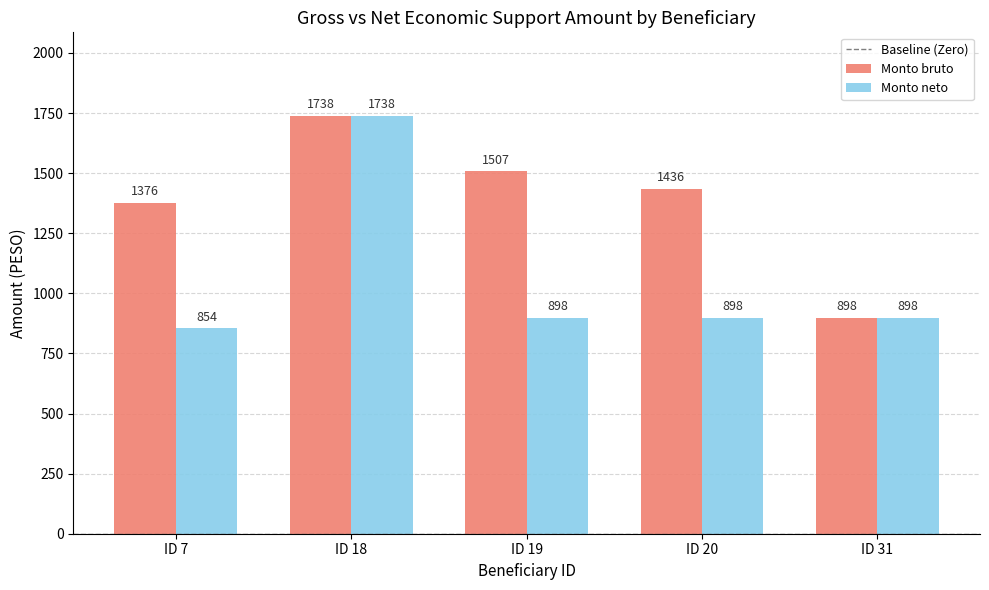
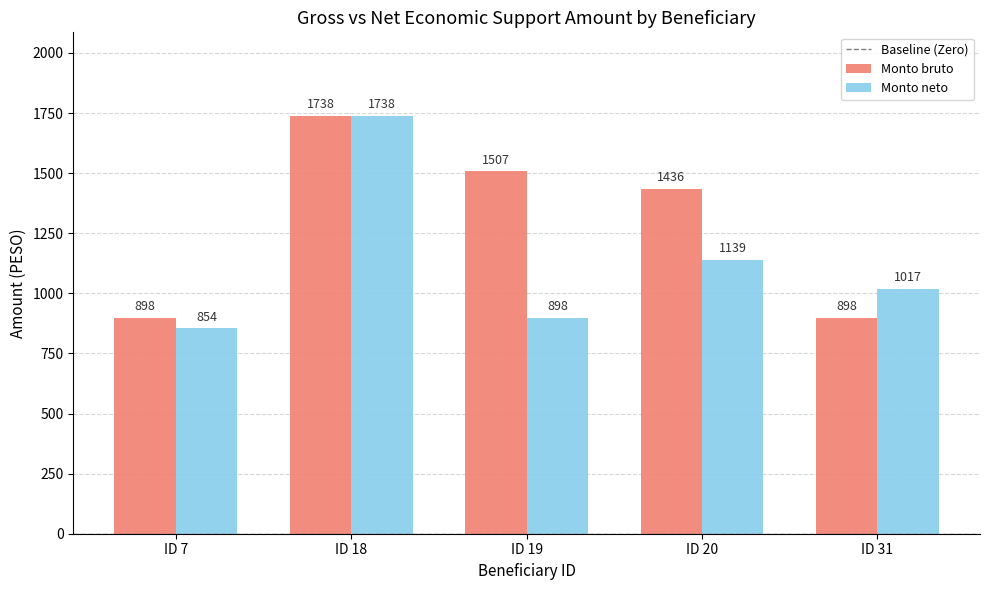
  {
    "Monto bruto": {
-     "ID 7": 1376,
+     "ID 7": 898,
      "ID 18": 1738,
      "ID 19": 1507,
      "ID 20": 1436,
      "ID 31": 898
    },
    "Monto neto": {
      "ID 7": 854,
      "ID 18": 1738,
      "ID 19": 898,
-     "ID 20": 898,
-     "ID 31": 898
+     "ID 20": 1139,
+     "ID 31": 1017
    }
  }
